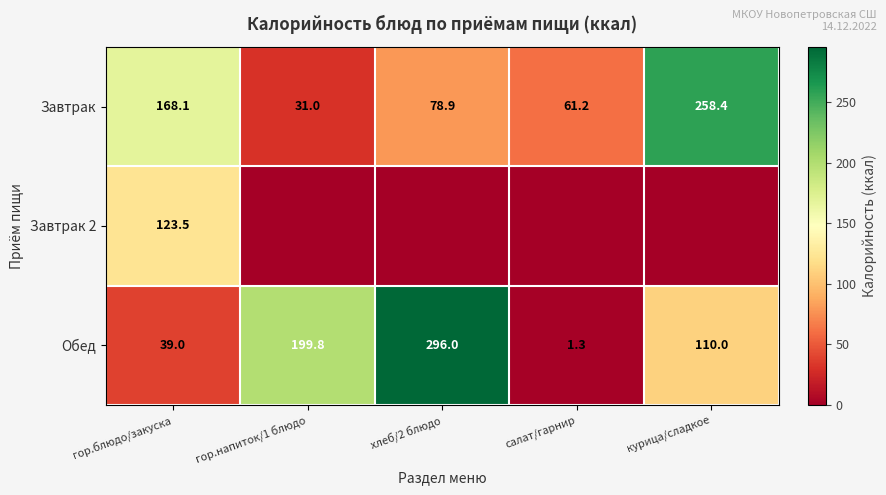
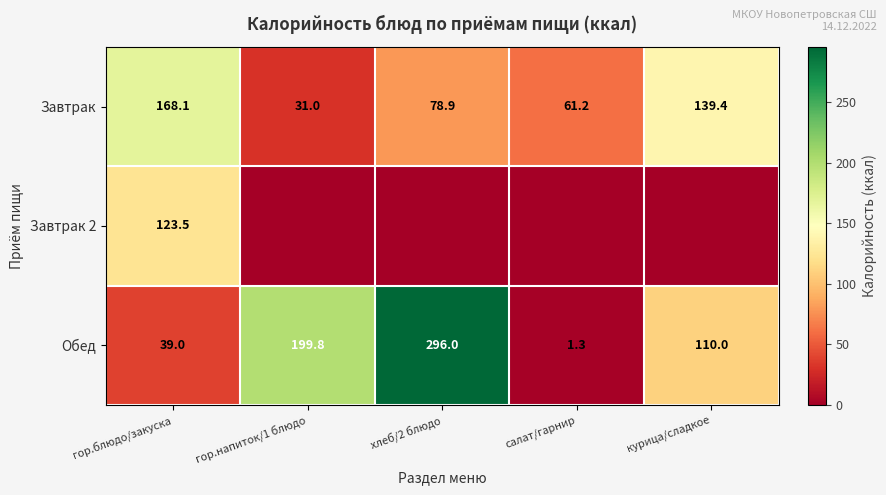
  {
    "Завтрак": {
      "гор.блюдо/закуска": 168.1,
      "гор.напиток/1 блюдо": 31.0,
      "хлеб/2 блюдо": 78.9,
      "салат/гарнир": 61.2,
-     "курица/сладкое": 258.4
+     "курица/сладкое": 139.4
    },
    "Завтрак 2": {
      "гор.блюдо/закуска": 123.5
    },
    "Обед": {
      "гор.блюдо/закуска": 39.0,
      "гор.напиток/1 блюдо": 199.8,
      "хлеб/2 блюдо": 296.0,
      "салат/гарнир": 1.3,
      "курица/сладкое": 110.0
    }
  }
